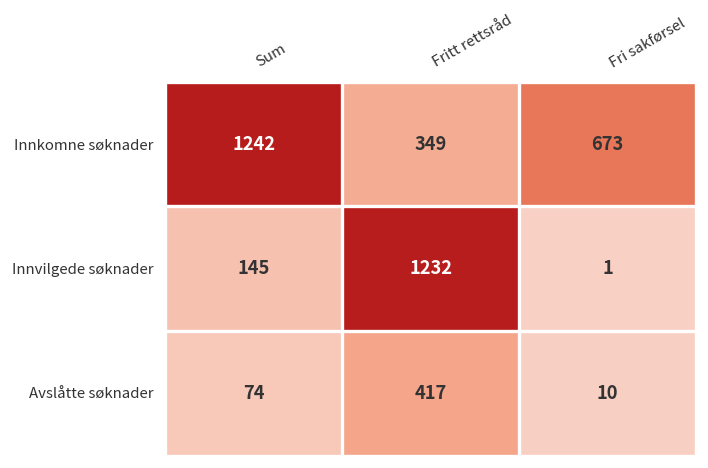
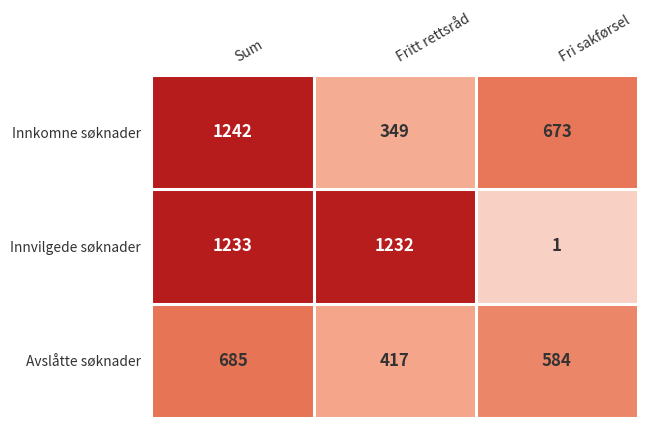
  {
    "Innkomne søknader": {
      "Sum": 1242,
      "Fritt rettsråd": 349,
      "Fri sakførsel": 673
    },
    "Innvilgede søknader": {
-     "Sum": 145,
+     "Sum": 1233,
      "Fritt rettsråd": 1232,
      "Fri sakførsel": 1
    },
    "Avslåtte søknader": {
-     "Sum": 74,
+     "Sum": 685,
      "Fritt rettsråd": 417,
-     "Fri sakførsel": 10
+     "Fri sakførsel": 584
    }
  }
